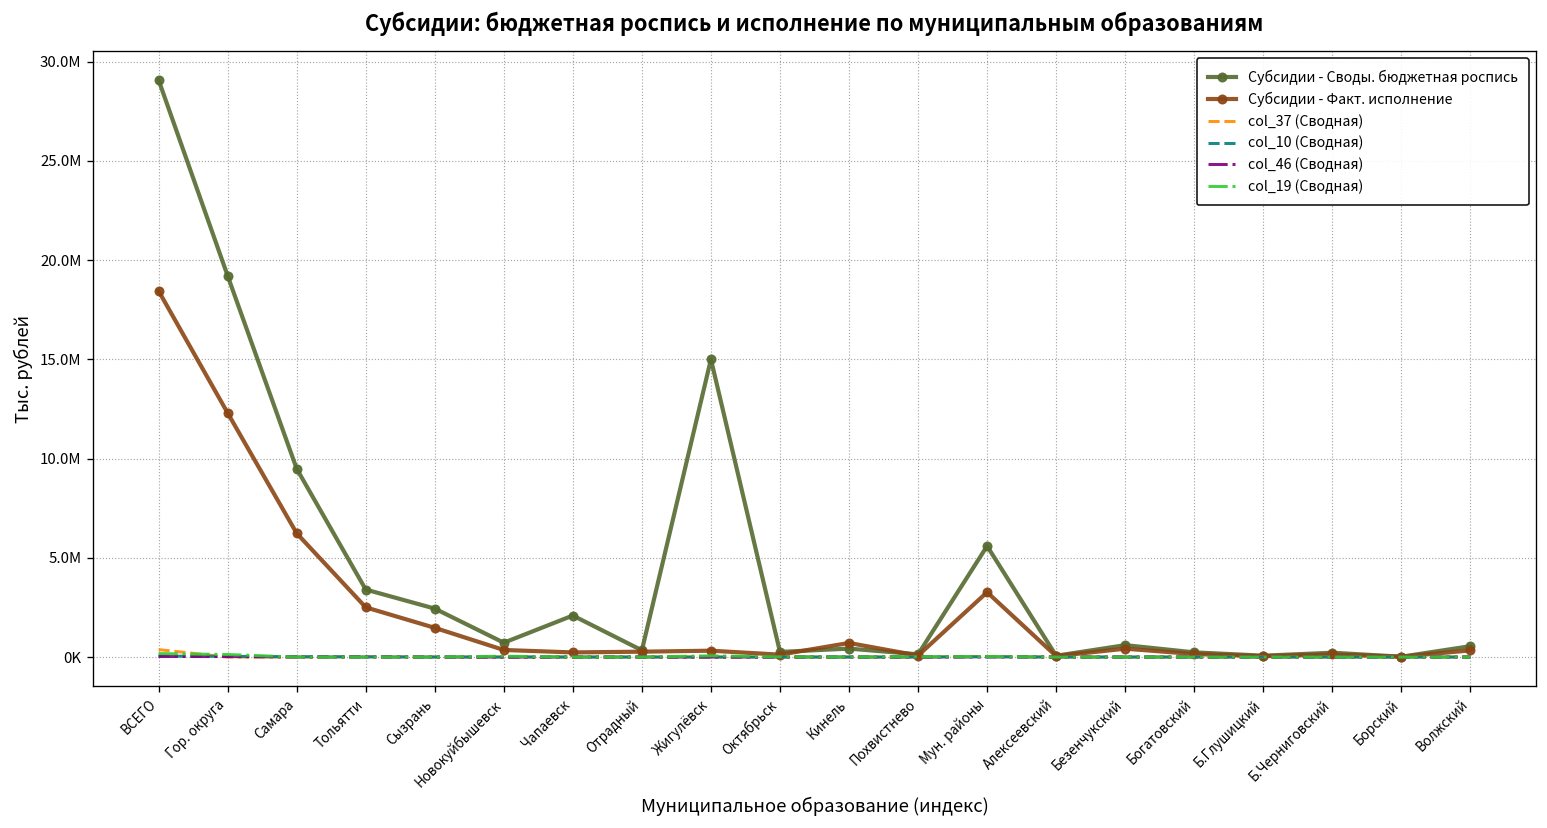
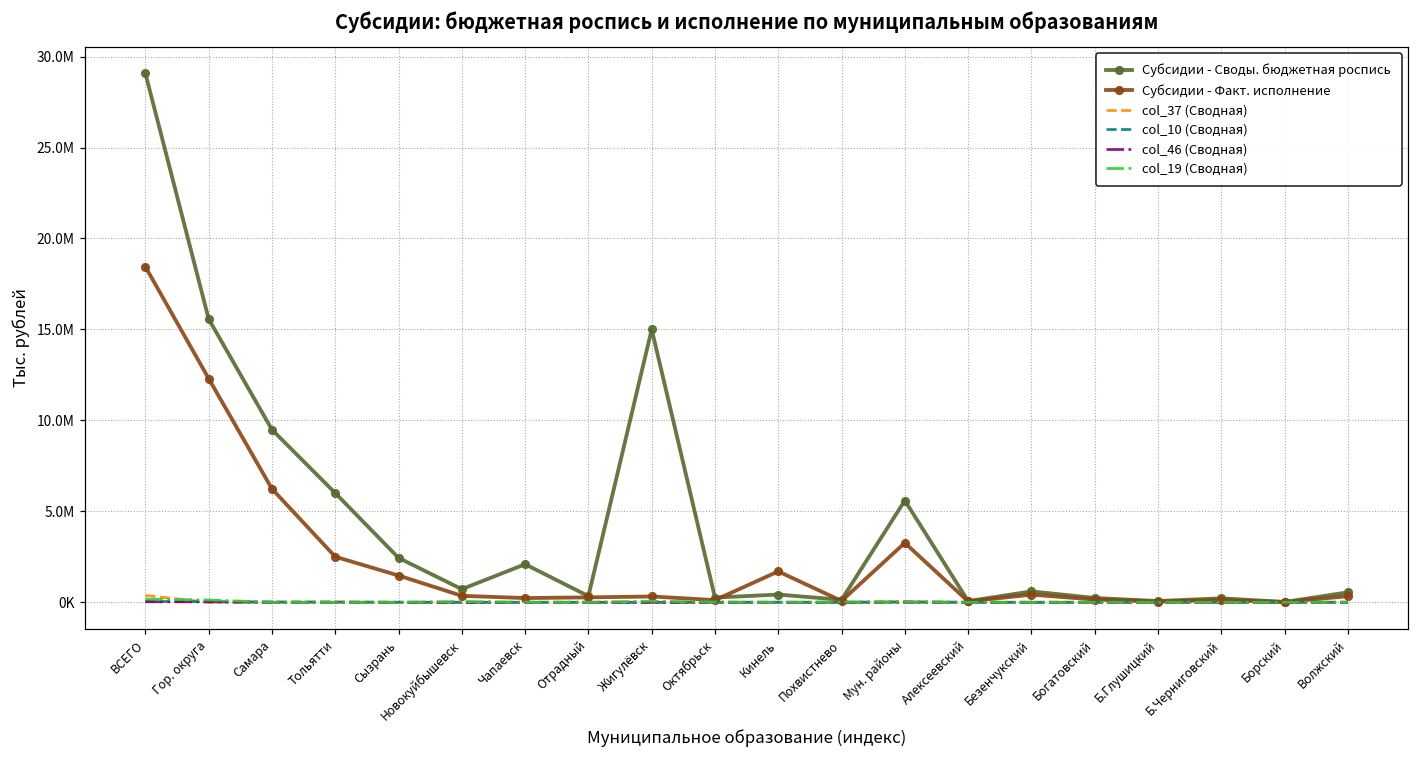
  {
    "Субсидии - Своды. бюджетная роспись": {
      "ВСЕГО": 29100000,
-     "Гор. округа": 19200000,
+     "Гор. округа": 15600000,
      "Самара": 9500000,
-     "Тольятти": 3400000,
+     "Тольятти": 6000000,
      "Сызрань": 2400000,
      "Новокуйбышевск": 700000,
      "Чапаевск": 2100000,
      "Жигулёвск": 15000000,
      "Кинель": 400000,
      "Мун. районы": 5600000,
      "Безенчукский": 600000,
      "Волжский": 500000
    },
    "Субсидии - Факт. исполнение": {
      "ВСЕГО": 18400000,
      "Гор. округа": 12300000,
      "Самара": 6200000,
      "Тольятти": 2500000,
      "Сызрань": 1500000,
      "Новокуйбышевск": 400000,
      "Чапаевск": 200000,
      "Жигулёвск": 300000,
-     "Кинель": 700000,
+     "Кинель": 1700000,
      "Мун. районы": 3300000,
      "Безенчукский": 400000,
      "Волжский": 300000
    },
    "col_37 (Сводная)": {
      "ВСЕГО": 400000
    }
  }
